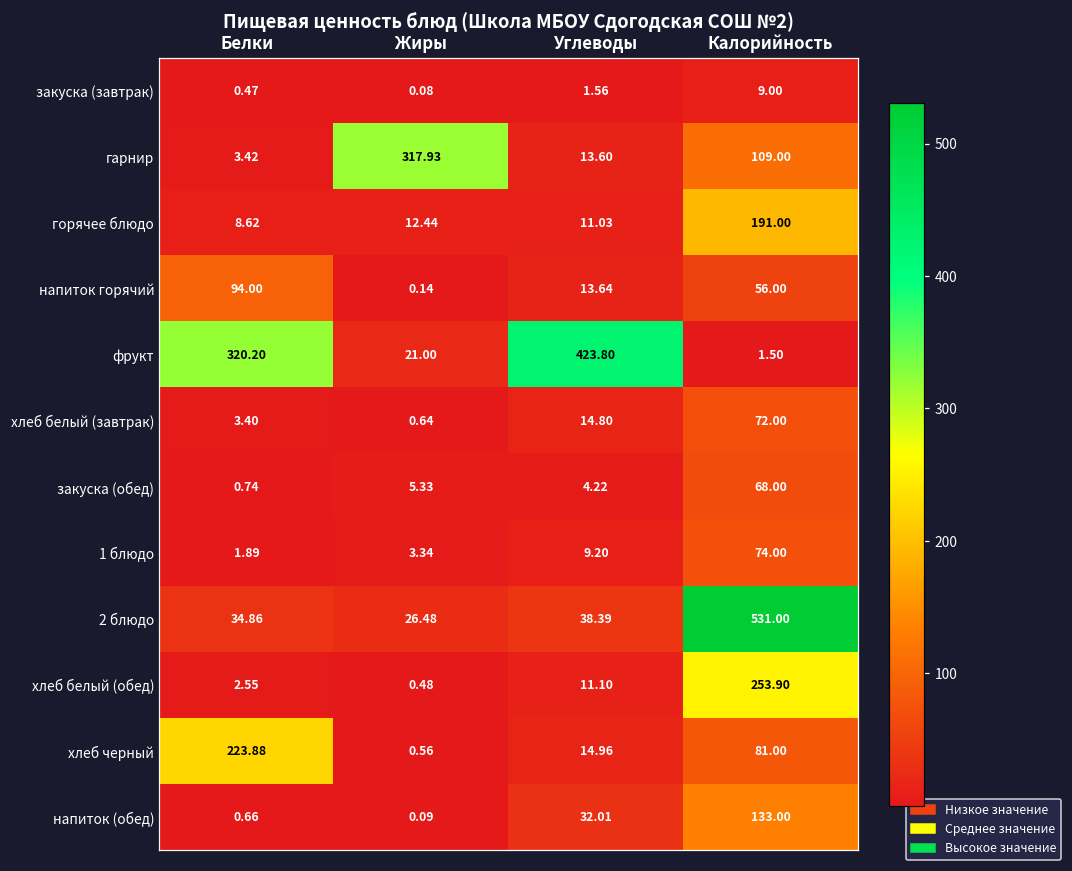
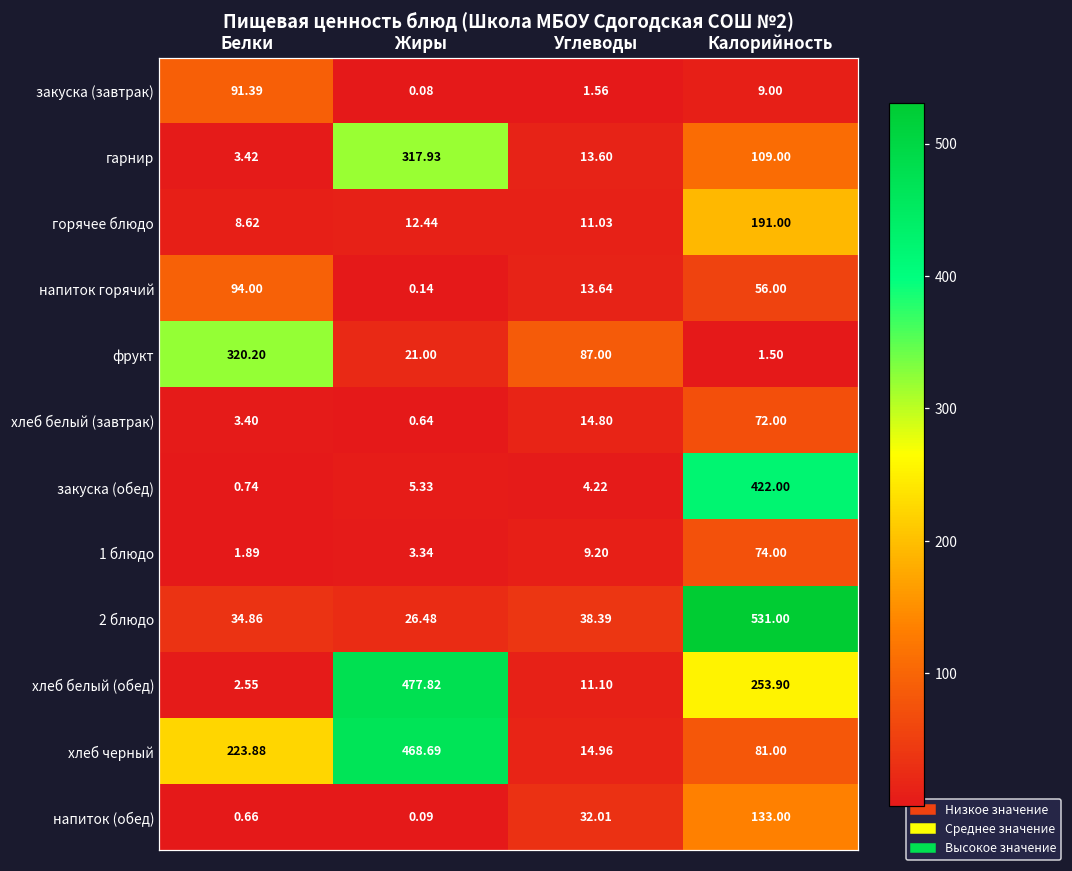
  {
    "закуска (завтрак)": {
-     "Белки": 0.47,
+     "Белки": 91.39,
      "Жиры": 0.08,
      "Углеводы": 1.56,
      "Калорийность": 9.00
    },
    "гарнир": {
      "Белки": 3.42,
      "Жиры": 317.93,
      "Углеводы": 13.60,
      "Калорийность": 109.00
    },
    "горячее блюдо": {
      "Белки": 8.62,
      "Жиры": 12.44,
      "Углеводы": 11.03,
      "Калорийность": 191.00
    },
    "напиток горячий": {
      "Белки": 94.00,
      "Жиры": 0.14,
      "Углеводы": 13.64,
      "Калорийность": 56.00
    },
    "фрукт": {
      "Белки": 320.20,
      "Жиры": 21.00,
-     "Углеводы": 423.80,
+     "Углеводы": 87.00,
      "Калорийность": 1.50
    },
    "хлеб белый (завтрак)": {
      "Белки": 3.40,
      "Жиры": 0.64,
      "Углеводы": 14.80,
      "Калорийность": 72.00
    },
    "закуска (обед)": {
      "Белки": 0.74,
      "Жиры": 5.33,
      "Углеводы": 4.22,
-     "Калорийность": 68.00
+     "Калорийность": 422.00
    },
    "1 блюдо": {
      "Белки": 1.89,
      "Жиры": 3.34,
      "Углеводы": 9.20,
      "Калорийность": 74.00
    },
    "2 блюдо": {
      "Белки": 34.86,
      "Жиры": 26.48,
      "Углеводы": 38.39,
      "Калорийность": 531.00
    },
    "хлеб белый (обед)": {
      "Белки": 2.55,
-     "Жиры": 0.48,
+     "Жиры": 477.82,
      "Углеводы": 11.10,
      "Калорийность": 253.90
    },
    "хлеб черный": {
      "Белки": 223.88,
-     "Жиры": 0.56,
+     "Жиры": 468.69,
      "Углеводы": 14.96,
      "Калорийность": 81.00
    },
    "напиток (обед)": {
      "Белки": 0.66,
      "Жиры": 0.09,
      "Углеводы": 32.01,
      "Калорийность": 133.00
    }
  }
